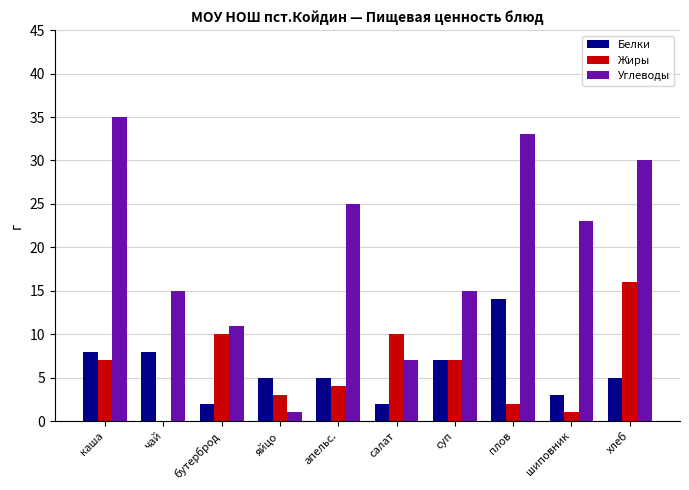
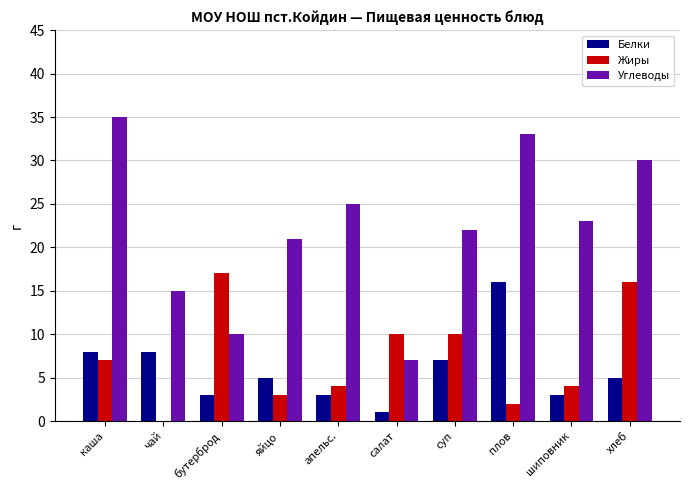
  {
    "Белки": {
      "каша": 8,
      "чай": 8,
-     "бутерброд": 2,
+     "бутерброд": 3,
      "яйцо": 5,
-     "апельс.": 5,
-     "салат": 2,
+     "апельс.": 3,
+     "салат": 1,
      "суп": 7,
-     "плов": 14,
+     "плов": 16,
      "шиповник": 3,
      "хлеб": 5
    },
    "Жиры": {
      "каша": 7,
      "чай": 0,
-     "бутерброд": 10,
+     "бутерброд": 17,
      "яйцо": 3,
      "апельс.": 4,
      "салат": 10,
-     "суп": 7,
+     "суп": 10,
      "плов": 2,
-     "шиповник": 1,
+     "шиповник": 4,
      "хлеб": 16
    },
    "Углеводы": {
      "каша": 35,
      "чай": 15,
-     "бутерброд": 11,
-     "яйцо": 1,
+     "бутерброд": 10,
+     "яйцо": 21,
      "апельс.": 25,
      "салат": 7,
-     "суп": 15,
+     "суп": 22,
      "плов": 33,
      "шиповник": 23,
      "хлеб": 30
    }
  }
